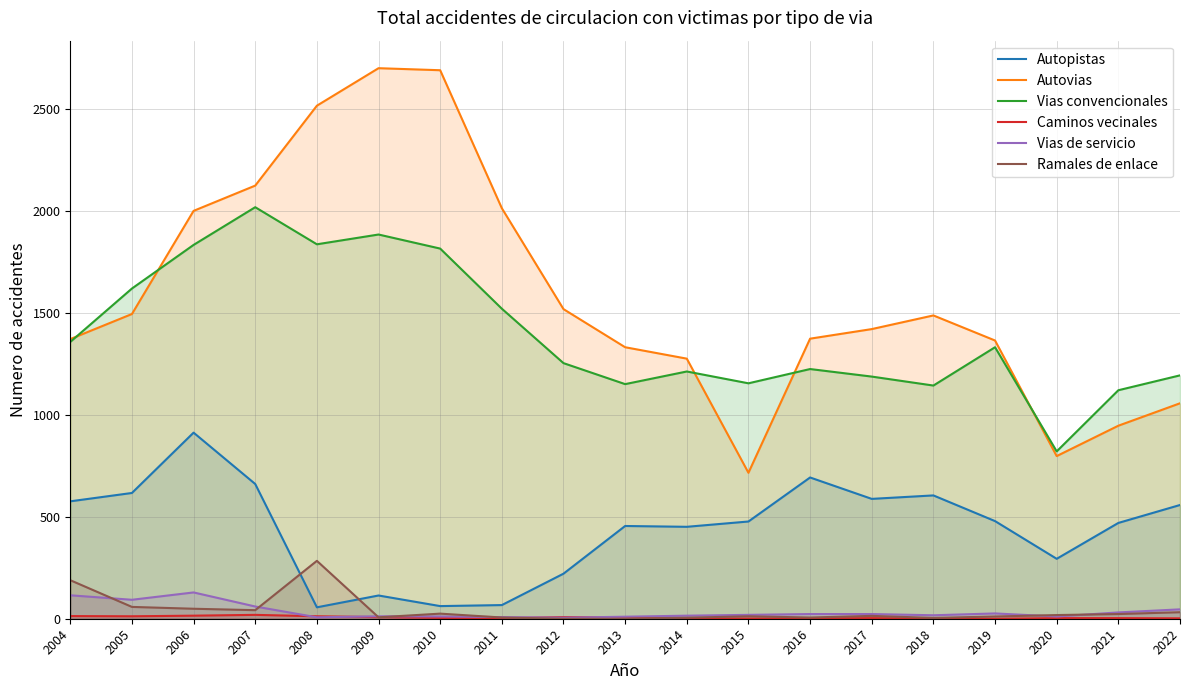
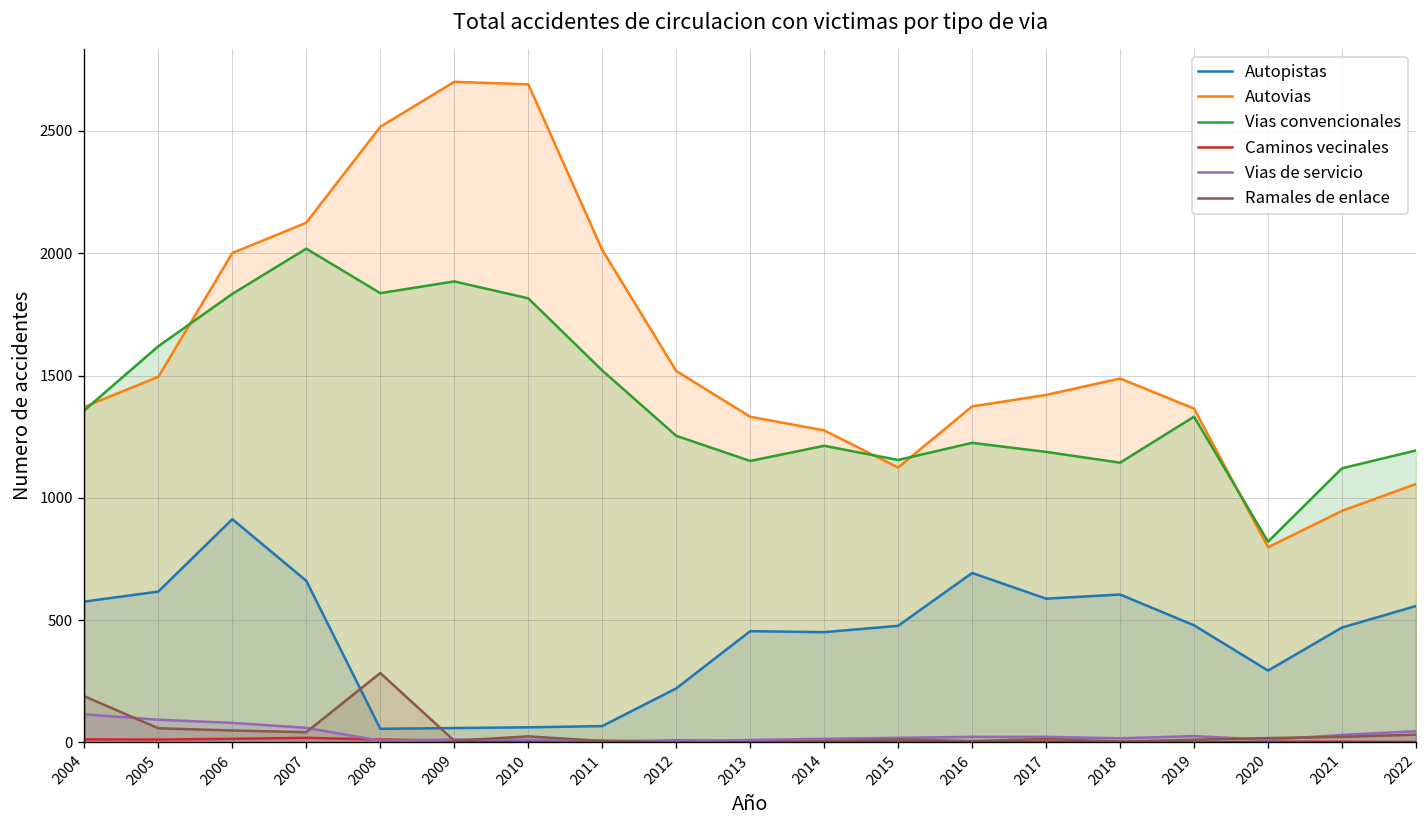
  {
    "Autopistas": {
      "2004": 580,
      "2005": 620,
      "2006": 910,
      "2007": 660,
      "2008": 60,
-     "2009": 110,
+     "2009": 60,
      "2010": 60,
      "2011": 70,
      "2012": 220,
      "2013": 460,
      "2014": 450,
      "2015": 480,
      "2016": 690,
      "2017": 590,
      "2018": 610,
      "2019": 480,
      "2020": 290,
      "2021": 470,
      "2022": 560
    },
    "Autovias": {
      "2004": 1370,
      "2005": 1500,
      "2006": 2000,
      "2007": 2130,
      "2008": 2520,
      "2009": 2700,
      "2010": 2690,
      "2011": 2010,
      "2012": 1520,
      "2013": 1330,
      "2014": 1280,
-     "2015": 720,
+     "2015": 1120,
      "2016": 1370,
      "2017": 1420,
      "2018": 1490,
      "2019": 1370,
      "2020": 800,
      "2021": 950,
      "2022": 1060
    },
    "Vias convencionales": {
      "2004": 1360,
      "2005": 1620,
      "2006": 1830,
      "2007": 2020,
      "2008": 1840,
      "2009": 1890,
      "2010": 1820,
      "2011": 1520,
      "2012": 1250,
      "2013": 1150,
      "2014": 1210,
      "2015": 1160,
      "2016": 1230,
      "2017": 1190,
      "2018": 1140,
      "2019": 1330,
      "2020": 820,
      "2021": 1120,
      "2022": 1190
    },
    "Caminos vecinales": {
      "2004": 10,
      "2005": 10,
      "2006": 20,
      "2007": 20,
      "2021": 0,
      "2022": 0
    },
    "Vias de servicio": {
      "2004": 120,
      "2005": 90,
-     "2006": 130,
+     "2006": 80,
      "2007": 60,
      "2016": 20,
      "2018": 20,
      "2019": 30,
      "2022": 50
    },
    "Ramales de enlace": {
      "2004": 190,
      "2005": 60,
      "2006": 50,
      "2007": 40,
      "2008": 280,
      "2010": 30,
      "2022": 30
    }
  }
